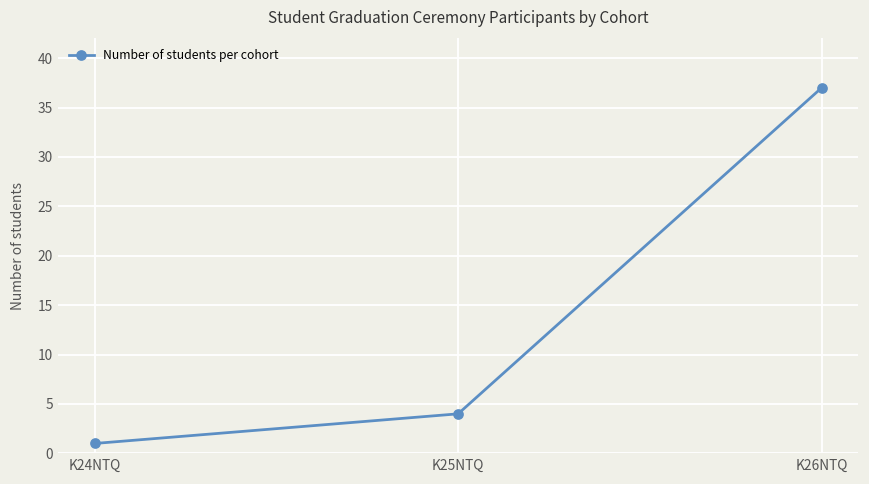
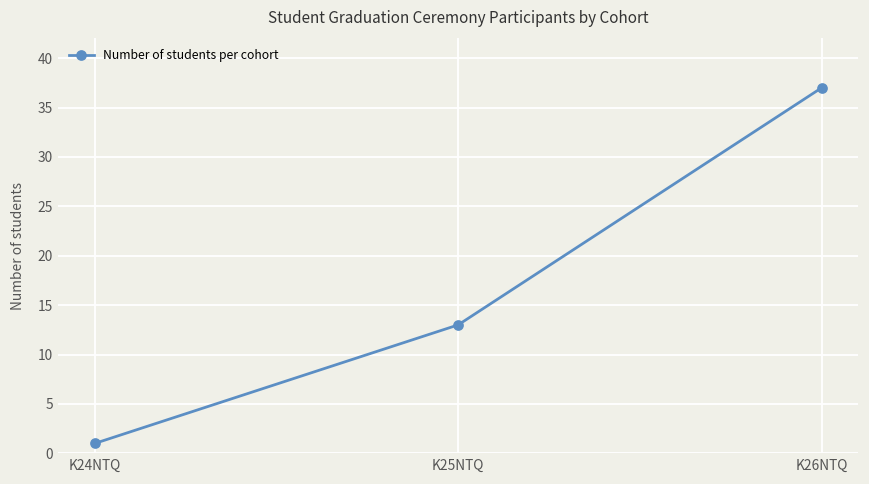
  {
    "K24NTQ": 1,
-   "K25NTQ": 4,
+   "K25NTQ": 13,
    "K26NTQ": 37
  }
